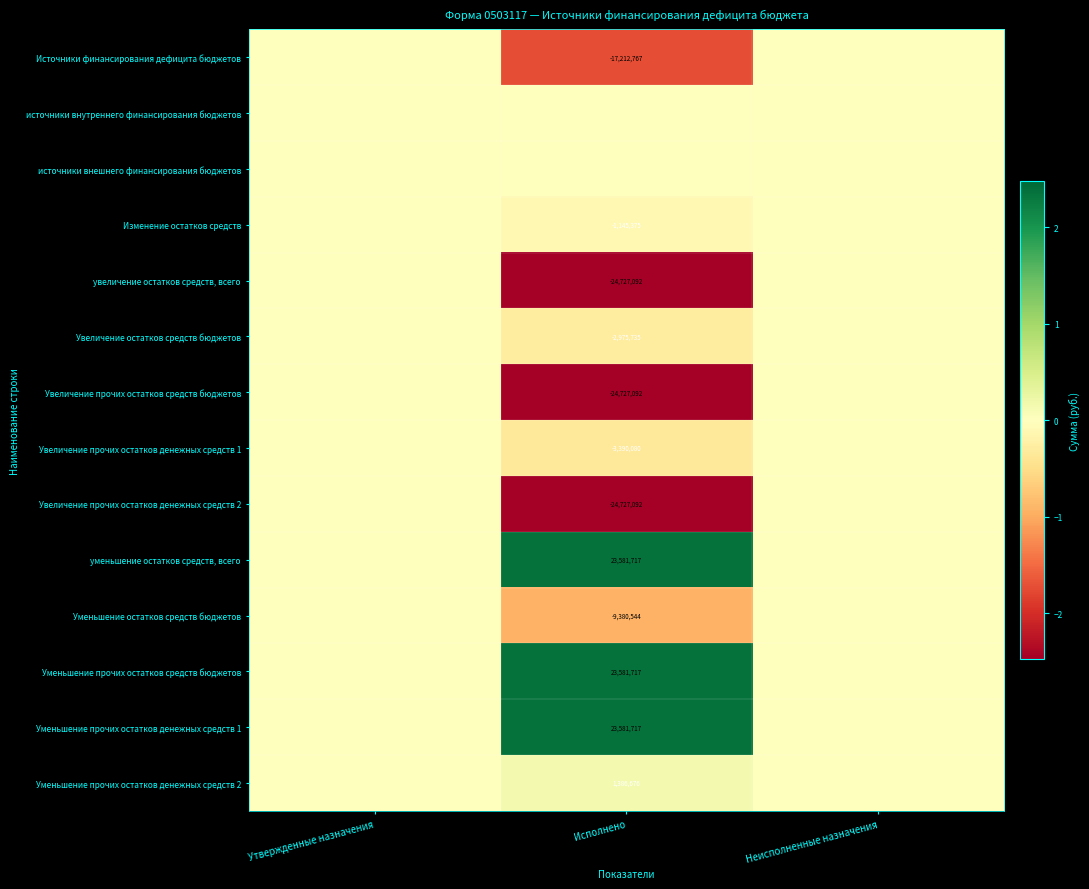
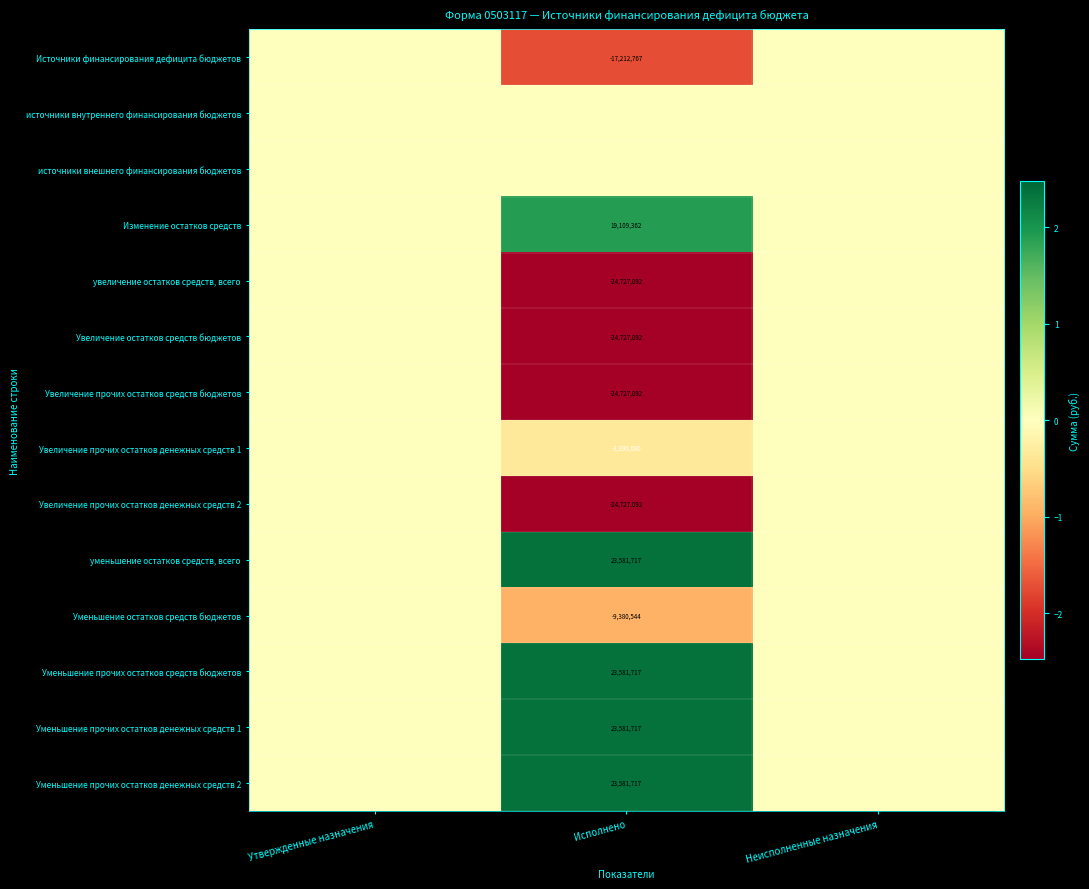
  {
    "Источники финансирования дефицита бюджетов": {
      "Исполнено": "-17,212,767"
    },
    "Изменение остатков средств": {
-     "Исполнено": "-1,145,375"
+     "Исполнено": "19,109,362"
    },
    "увеличение остатков средств, всего": {
      "Исполнено": "-24,727,092"
    },
    "Увеличение остатков средств бюджетов": {
-     "Исполнено": "-2,975,735"
+     "Исполнено": "-24,727,092"
    },
    "Увеличение прочих остатков средств бюджетов": {
      "Исполнено": "-24,727,092"
    },
    "Увеличение прочих остатков денежных средств 1": {
      "Исполнено": "-3,390,080"
    },
    "Увеличение прочих остатков денежных средств 2": {
      "Исполнено": "-24,727,092"
    },
    "уменьшение остатков средств, всего": {
      "Исполнено": "23,581,717"
    },
    "Уменьшение остатков средств бюджетов": {
      "Исполнено": "-9,380,544"
    },
    "Уменьшение прочих остатков средств бюджетов": {
      "Исполнено": "23,581,717"
    },
    "Уменьшение прочих остатков денежных средств 1": {
      "Исполнено": "23,581,717"
    },
    "Уменьшение прочих остатков денежных средств 2": {
-     "Исполнено": "1,386,676"
+     "Исполнено": "23,581,717"
    }
  }
